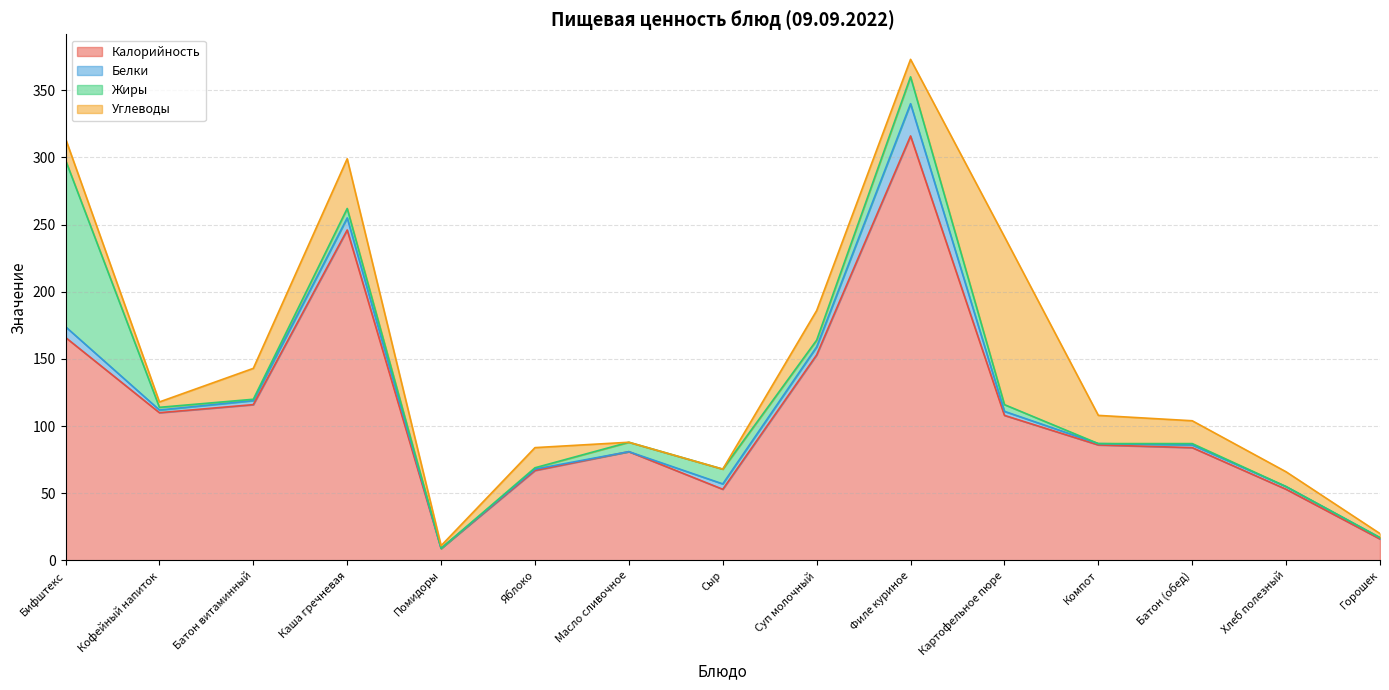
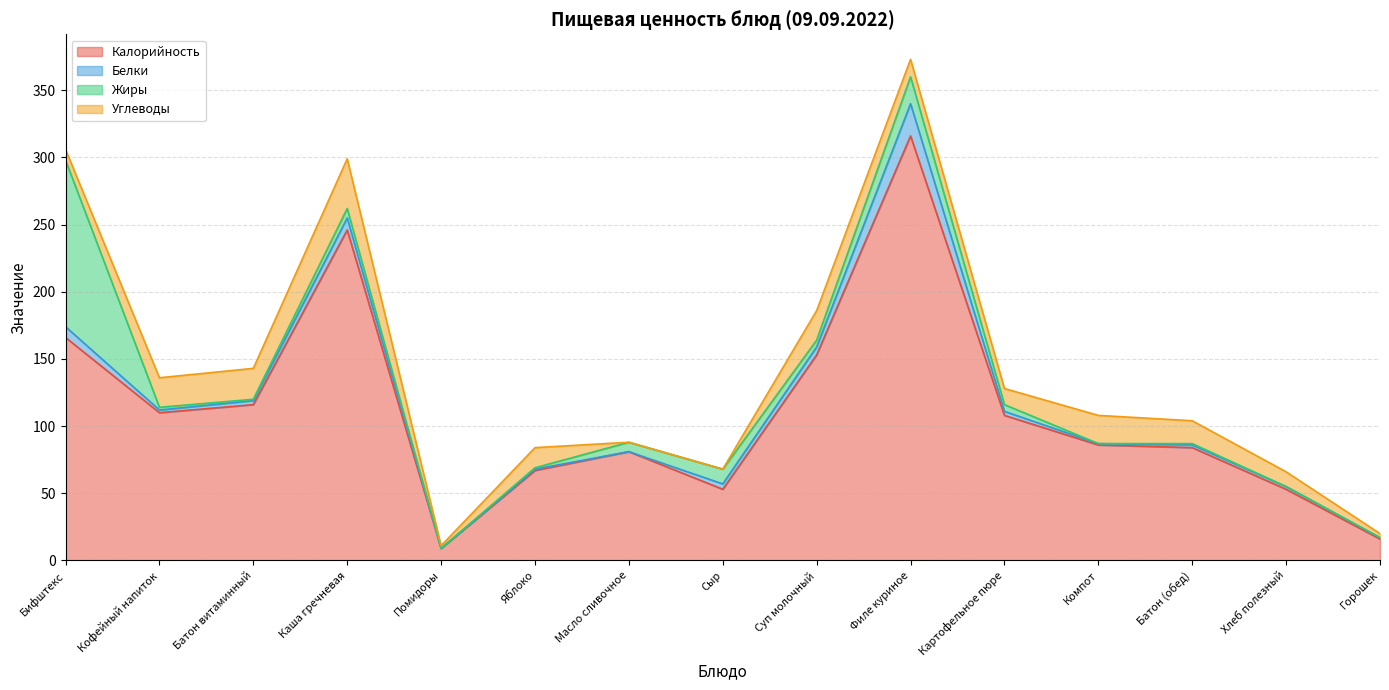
  {
    "Калорийность": {
      "Бифштекс": 166,
      "Кофейный напиток": 110,
      "Батон витаминный": 116,
      "Каша гречневая": 246,
      "Сыр": 53,
      "Суп молочный": 153,
      "Филе куриное": 316,
      "Картофельное пюре": 108,
      "Батон (обед)": 84,
      "Хлеб полезный": 53
    },
    "Белки": {
      "Бифштекс": 8,
      "Кофейный напиток": 2,
      "Каша гречневая": 9,
      "Сыр": 4,
      "Суп молочный": 6,
      "Филе куриное": 24,
      "Картофельное пюре": 3
    },
    "Жиры": {
      "Бифштекс": 124,
      "Кофейный напиток": 2,
      "Каша гречневая": 7,
      "Суп молочный": 5,
      "Филе куриное": 20,
      "Картофельное пюре": 5
    },
    "Углеводы": {
-     "Бифштекс": 16,
-     "Кофейный напиток": 4,
+     "Бифштекс": 8,
+     "Кофейный напиток": 22,
      "Батон витаминный": 23,
      "Каша гречневая": 37,
      "Помидоры": 2,
      "Яблоко": 15,
      "Суп молочный": 22,
      "Филе куриное": 13,
-     "Картофельное пюре": 125,
+     "Картофельное пюре": 12,
      "Компот": 21,
      "Батон (обед)": 17,
      "Хлеб полезный": 11,
      "Горошек": 3
    }
  }
